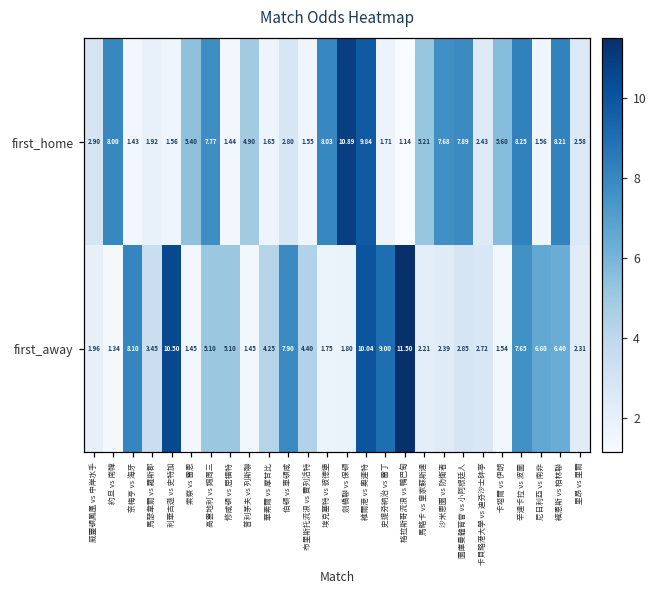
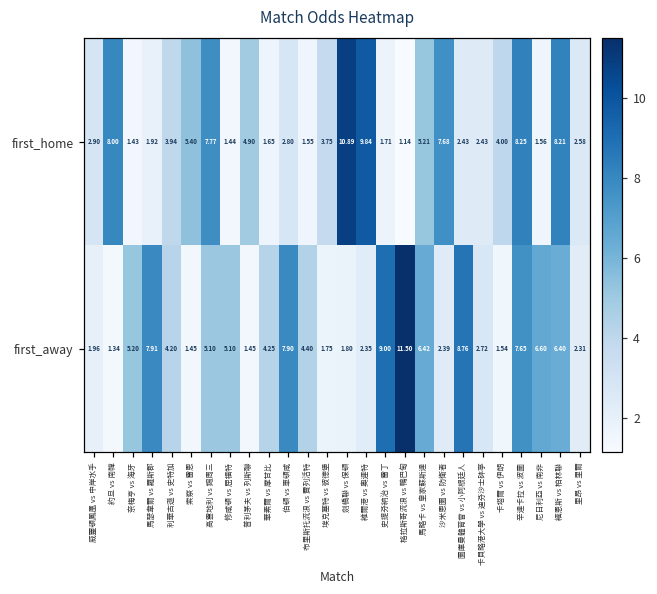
  {
    "first_home": {
      "威靈頓鳳凰 vs 中岸水手": 2.90,
      "約旦 vs 南韓": 8.00,
      "奈梅亨 vs 海牙": 1.43,
      "馬瑟韋爾 vs 羅斯郡": 1.92,
-     "利華古遜 vs 史特加": 1.56,
+     "利華古遜 vs 史特加": 3.94,
      "索察 vs 雷恩": 5.40,
      "高雲地利 vs 錫周三": 7.77,
      "修咸頓 vs 屈福特": 1.44,
      "普利茅夫 vs 列斯聯": 4.90,
      "華素爾 vs 摩甘比": 1.65,
      "伯頓 vs 車頓咸": 2.80,
      "布里斯托流浪 vs 費列活特": 1.55,
-     "埃克塞特 vs 彼德堡": 8.03,
+     "埃克塞特 vs 彼德堡": 3.75,
      "劍橋聯 vs 保頓": 10.89,
      "維爾港 vs 奧連特": 9.84,
      "史提芬納治 vs 雷丁": 1.71,
      "格拉斯哥流浪 vs 鴨巴甸": 1.14,
      "馬略卡 vs 皇家蘇斯達": 5.21,
      "沙米恩圖 vs 防衛者": 7.68,
-     "圖庫曼體育會 vs 小阿根廷人": 7.89,
+     "圖庫曼體育會 vs 小阿根廷人": 2.43,
      "卡貝略港大學 vs 迪芬沙士砵亭": 2.43,
-     "卡塔爾 vs 伊朗": 5.60,
+     "卡塔爾 vs 伊朗": 4.00,
      "辛達卡拉 vs 波圖": 8.25,
      "尼日利亞 vs 南非": 1.56,
      "緬恩斯 vs 柏林聯": 8.21,
      "里昂 vs 里爾": 2.58
    },
    "first_away": {
      "威靈頓鳳凰 vs 中岸水手": 1.96,
      "約旦 vs 南韓": 1.34,
-     "奈梅亨 vs 海牙": 8.10,
-     "馬瑟韋爾 vs 羅斯郡": 3.45,
-     "利華古遜 vs 史特加": 10.50,
+     "奈梅亨 vs 海牙": 5.20,
+     "馬瑟韋爾 vs 羅斯郡": 7.91,
+     "利華古遜 vs 史特加": 4.20,
      "索察 vs 雷恩": 1.45,
      "高雲地利 vs 錫周三": 5.10,
      "修咸頓 vs 屈福特": 5.10,
      "普利茅夫 vs 列斯聯": 1.45,
      "華素爾 vs 摩甘比": 4.25,
      "伯頓 vs 車頓咸": 7.90,
      "布里斯托流浪 vs 費列活特": 4.40,
      "埃克塞特 vs 彼德堡": 1.75,
      "劍橋聯 vs 保頓": 1.80,
-     "維爾港 vs 奧連特": 10.04,
+     "維爾港 vs 奧連特": 2.35,
      "史提芬納治 vs 雷丁": 9.00,
      "格拉斯哥流浪 vs 鴨巴甸": 11.50,
-     "馬略卡 vs 皇家蘇斯達": 2.21,
+     "馬略卡 vs 皇家蘇斯達": 6.42,
      "沙米恩圖 vs 防衛者": 2.39,
-     "圖庫曼體育會 vs 小阿根廷人": 2.85,
+     "圖庫曼體育會 vs 小阿根廷人": 8.76,
      "卡貝略港大學 vs 迪芬沙士砵亭": 2.72,
      "卡塔爾 vs 伊朗": 1.54,
      "辛達卡拉 vs 波圖": 7.65,
      "尼日利亞 vs 南非": 6.60,
      "緬恩斯 vs 柏林聯": 6.40,
      "里昂 vs 里爾": 2.31
    }
  }
